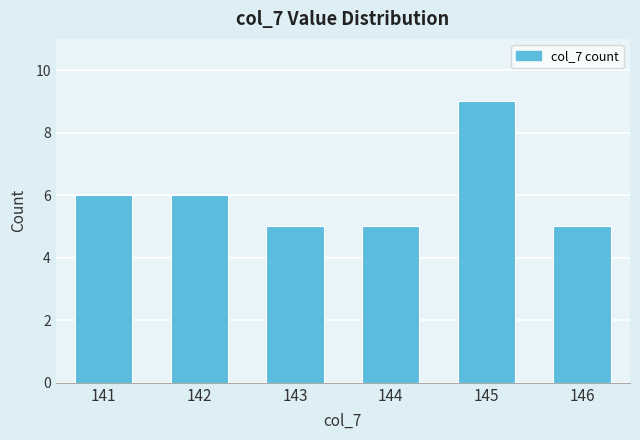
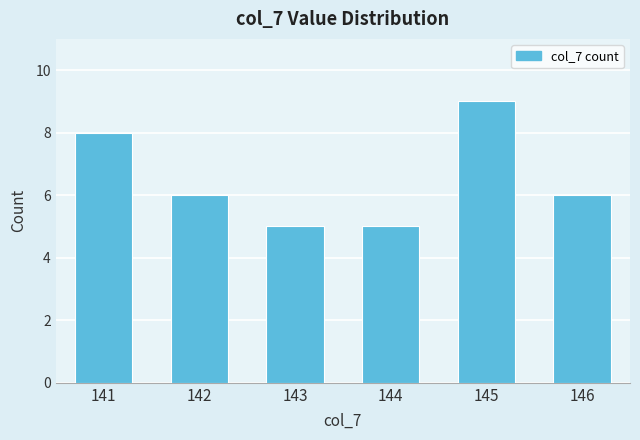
  {
-   "141": 6,
+   "141": 8,
    "142": 6,
    "143": 5,
    "144": 5,
    "145": 9,
-   "146": 5
+   "146": 6
  }
